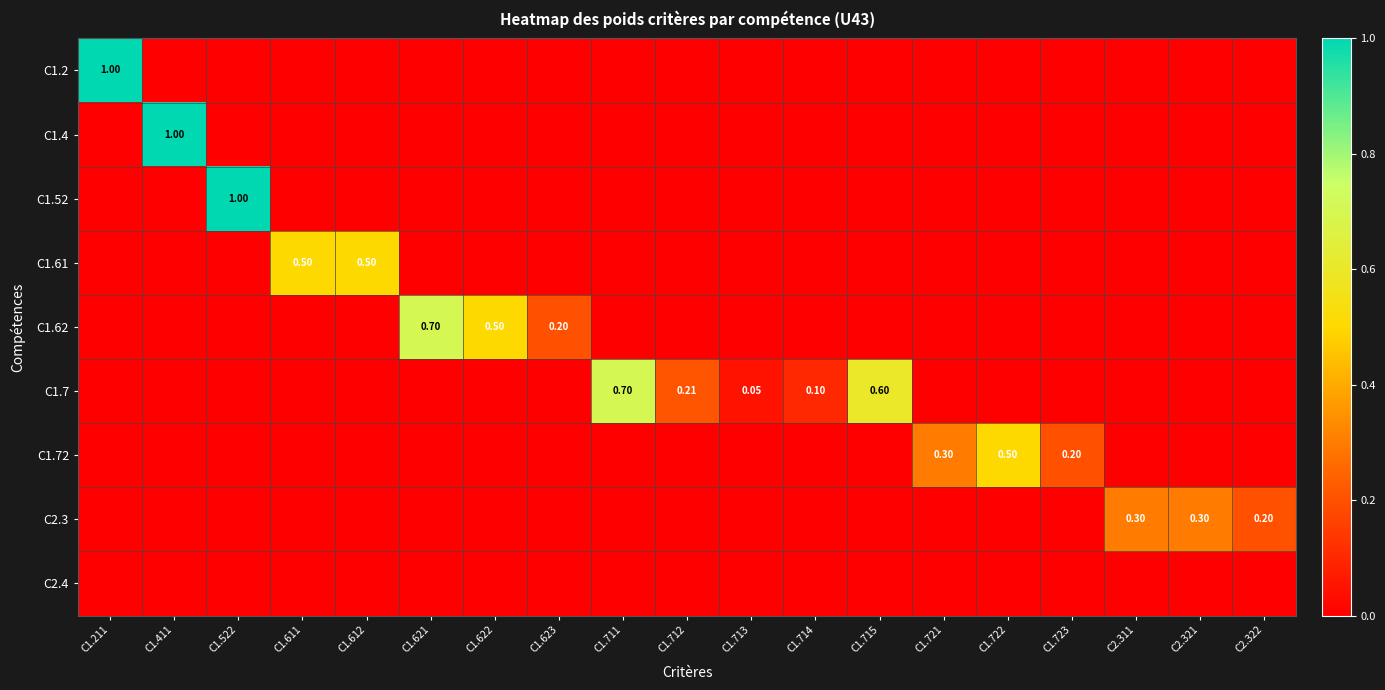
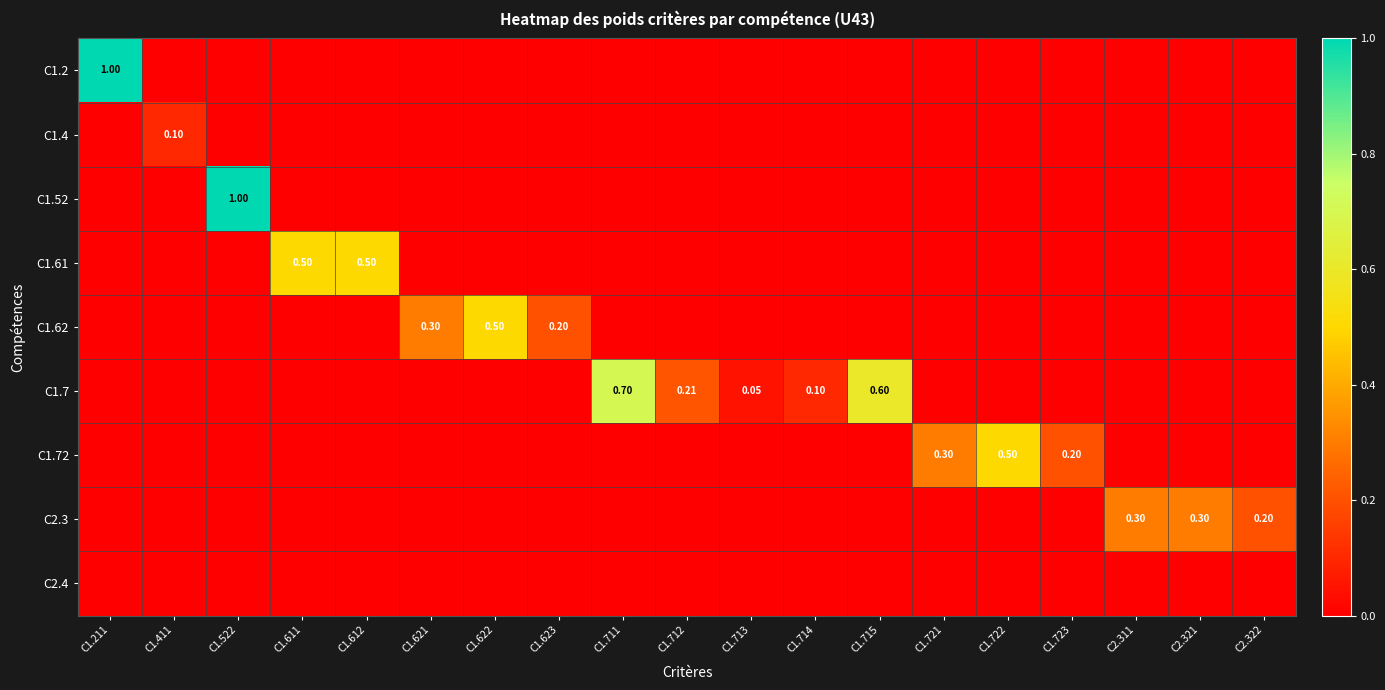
  {
    "C1.2": {
      "C1.211": 1.00
    },
    "C1.4": {
-     "C1.411": 1.00
+     "C1.411": 0.10
    },
    "C1.52": {
      "C1.522": 1.00
    },
    "C1.61": {
      "C1.611": 0.50,
      "C1.612": 0.50
    },
    "C1.62": {
-     "C1.621": 0.70,
+     "C1.621": 0.30,
      "C1.622": 0.50,
      "C1.623": 0.20
    },
    "C1.7": {
      "C1.711": 0.70,
      "C1.712": 0.21,
      "C1.713": 0.05,
      "C1.714": 0.10,
      "C1.715": 0.60
    },
    "C1.72": {
      "C1.721": 0.30,
      "C1.722": 0.50,
      "C1.723": 0.20
    },
    "C2.3": {
      "C2.311": 0.30,
      "C2.321": 0.30,
      "C2.322": 0.20
    }
  }
